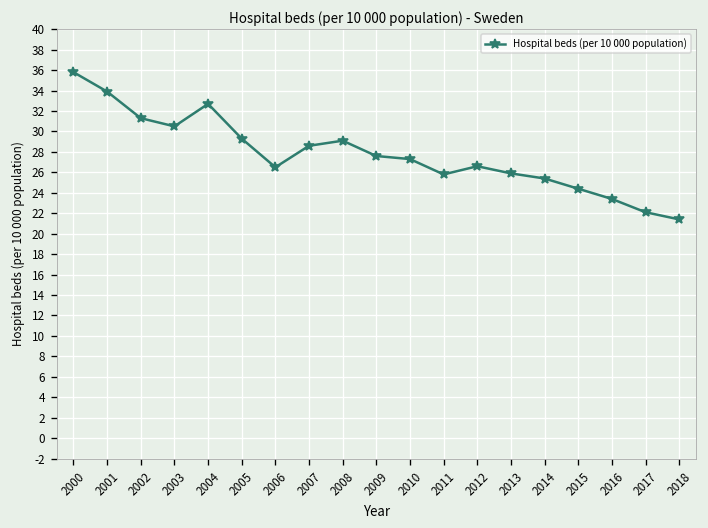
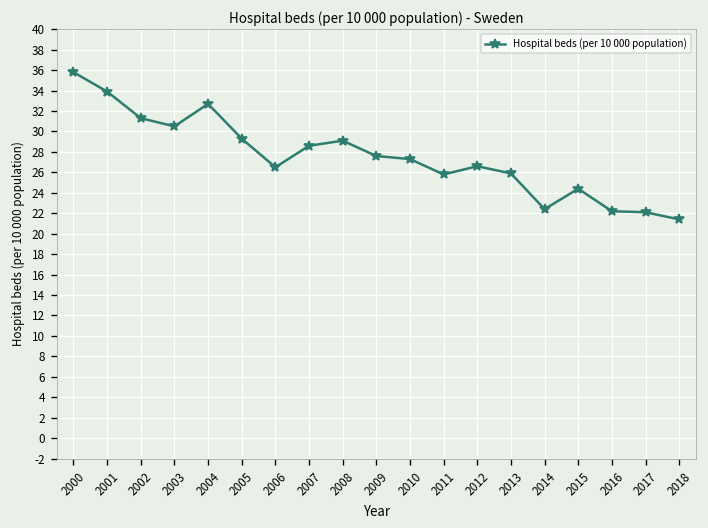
  {
    "2000": 36,
    "2001": 34,
    "2002": 31,
    "2003": 31,
    "2004": 33,
    "2005": 29,
    "2006": 27,
    "2007": 29,
    "2008": 29,
    "2009": 28,
    "2010": 27,
    "2011": 26,
    "2012": 27,
    "2013": 26,
-   "2014": 25,
+   "2014": 22,
    "2015": 24,
-   "2016": 23,
+   "2016": 22,
    "2017": 22,
    "2018": 21
  }
